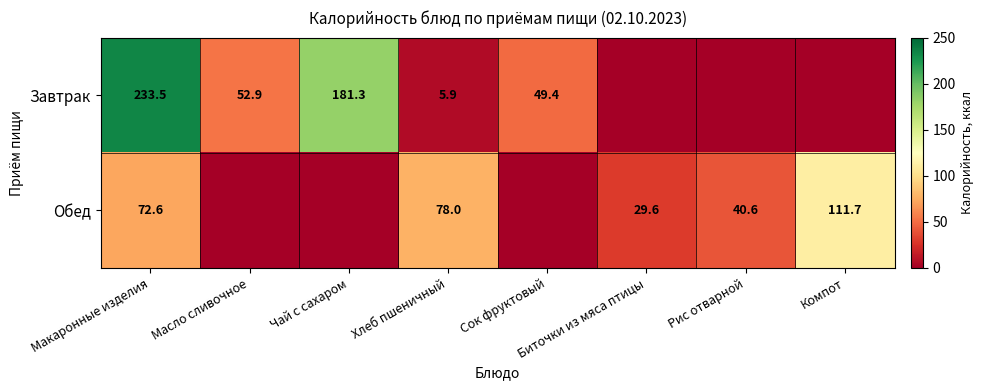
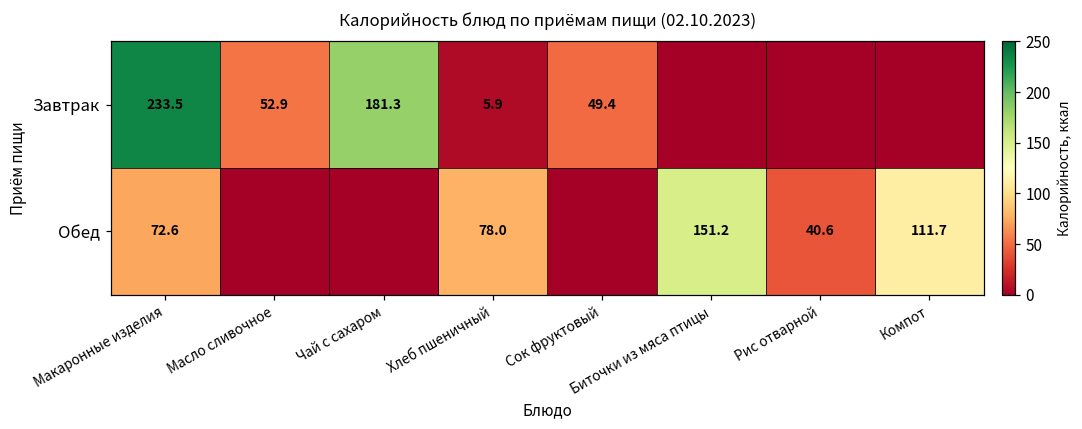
  {
    "Завтрак": {
      "Макаронные изделия": 233.5,
      "Масло сливочное": 52.9,
      "Чай с сахаром": 181.3,
      "Хлеб пшеничный": 5.9,
      "Сок фруктовый": 49.4
    },
    "Обед": {
      "Макаронные изделия": 72.6,
      "Хлеб пшеничный": 78.0,
-     "Биточки из мяса птицы": 29.6,
+     "Биточки из мяса птицы": 151.2,
      "Рис отварной": 40.6,
      "Компот": 111.7
    }
  }
